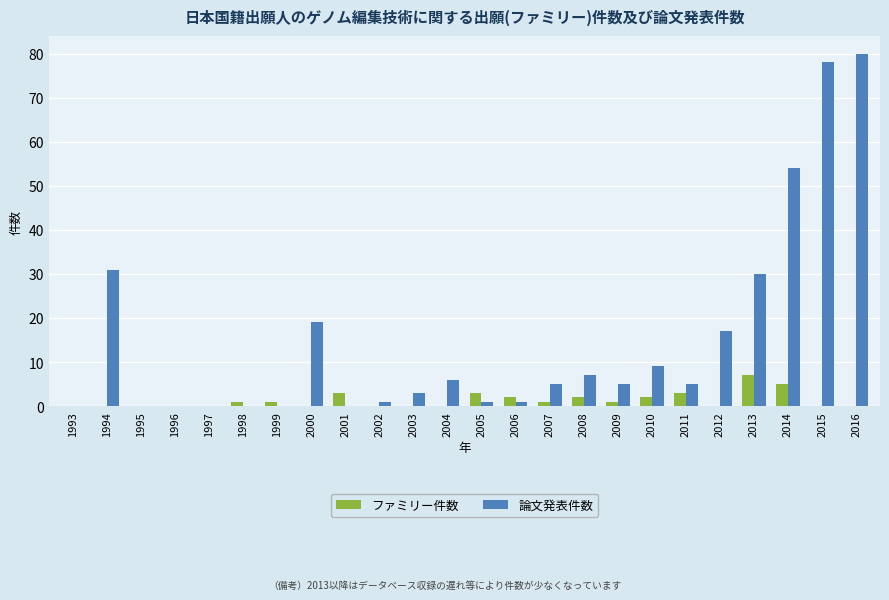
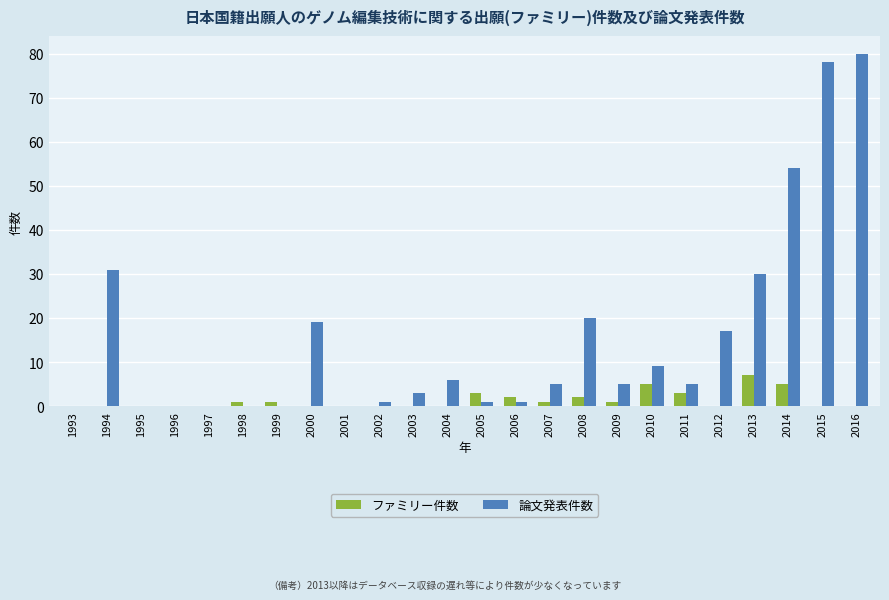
  {
    "ファミリー件数": {
      "1993": 0,
      "1994": 0,
      "1995": 0,
      "1996": 0,
      "1997": 0,
      "1998": 1,
      "1999": 1,
      "2000": 0,
-     "2001": 3,
+     "2001": 0,
      "2002": 0,
      "2003": 0,
      "2004": 0,
      "2005": 3,
      "2006": 2,
      "2007": 1,
      "2008": 2,
      "2009": 1,
-     "2010": 2,
+     "2010": 5,
      "2011": 3,
      "2012": 0,
      "2013": 7,
      "2014": 5,
      "2015": 0,
      "2016": 0
    },
    "論文発表件数": {
      "1993": 0,
      "1994": 31,
      "1995": 0,
      "1996": 0,
      "1997": 0,
      "1998": 0,
      "1999": 0,
      "2000": 19,
      "2001": 0,
      "2002": 1,
      "2003": 3,
      "2004": 6,
      "2005": 1,
      "2006": 1,
      "2007": 5,
-     "2008": 7,
+     "2008": 20,
      "2009": 5,
      "2010": 9,
      "2011": 5,
      "2012": 17,
      "2013": 30,
      "2014": 54,
      "2015": 78,
      "2016": 80
    }
  }
